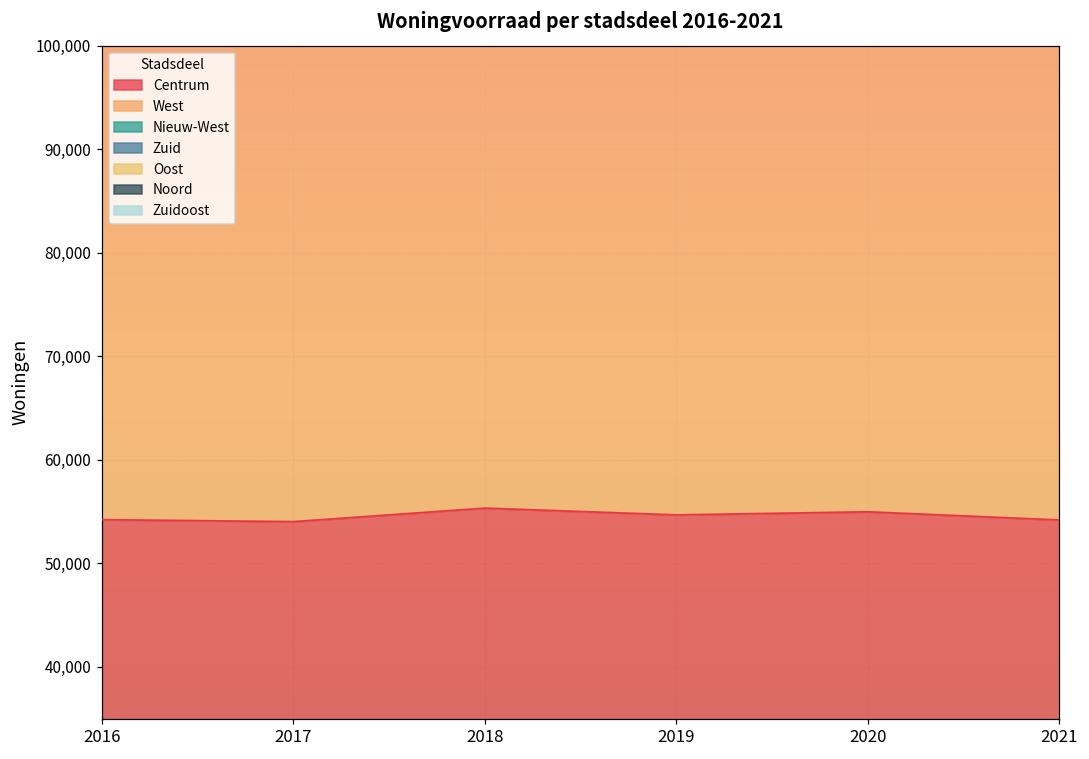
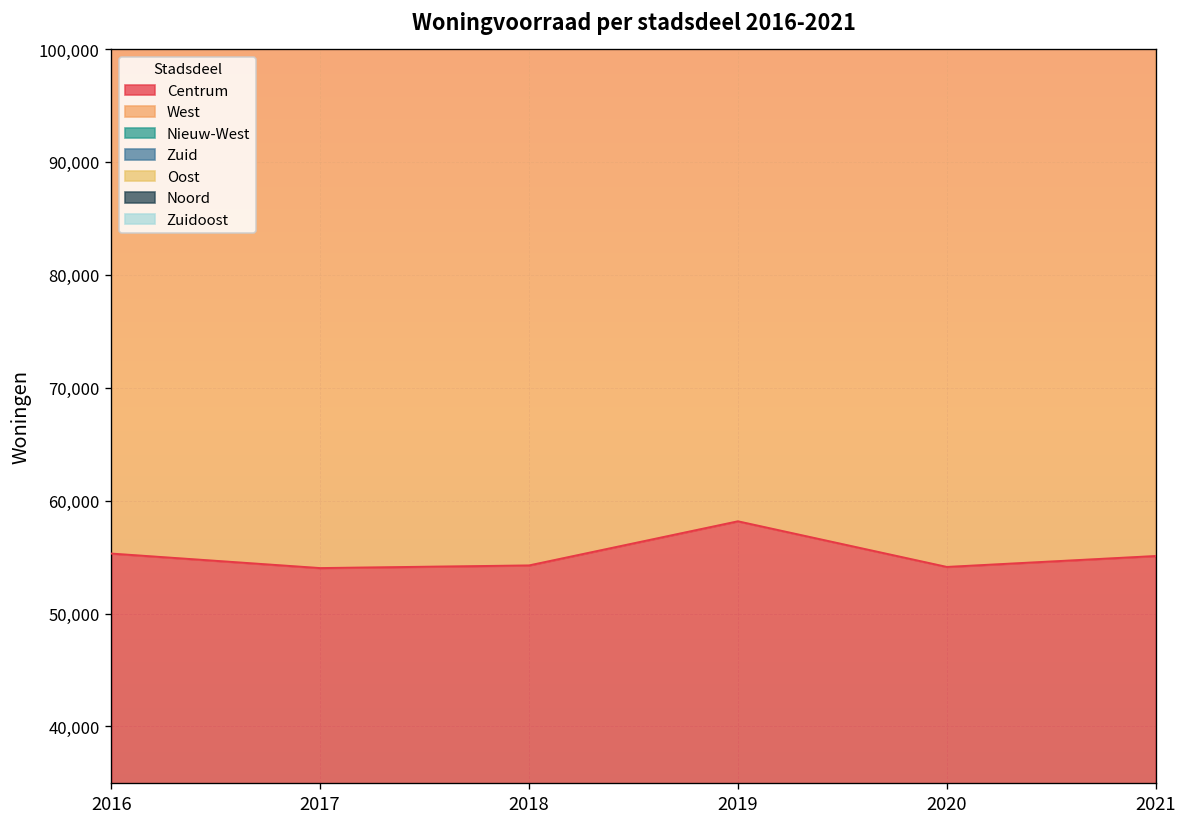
  {
    "Centrum": {
-     "2016": "54,000",
+     "2016": "55,000",
      "2017": "54,000",
-     "2018": "55,000",
-     "2019": "55,000",
-     "2020": "55,000",
-     "2021": "54,000"
+     "2018": "54,000",
+     "2019": "58,000",
+     "2020": "54,000",
+     "2021": "55,000"
    }
  }
